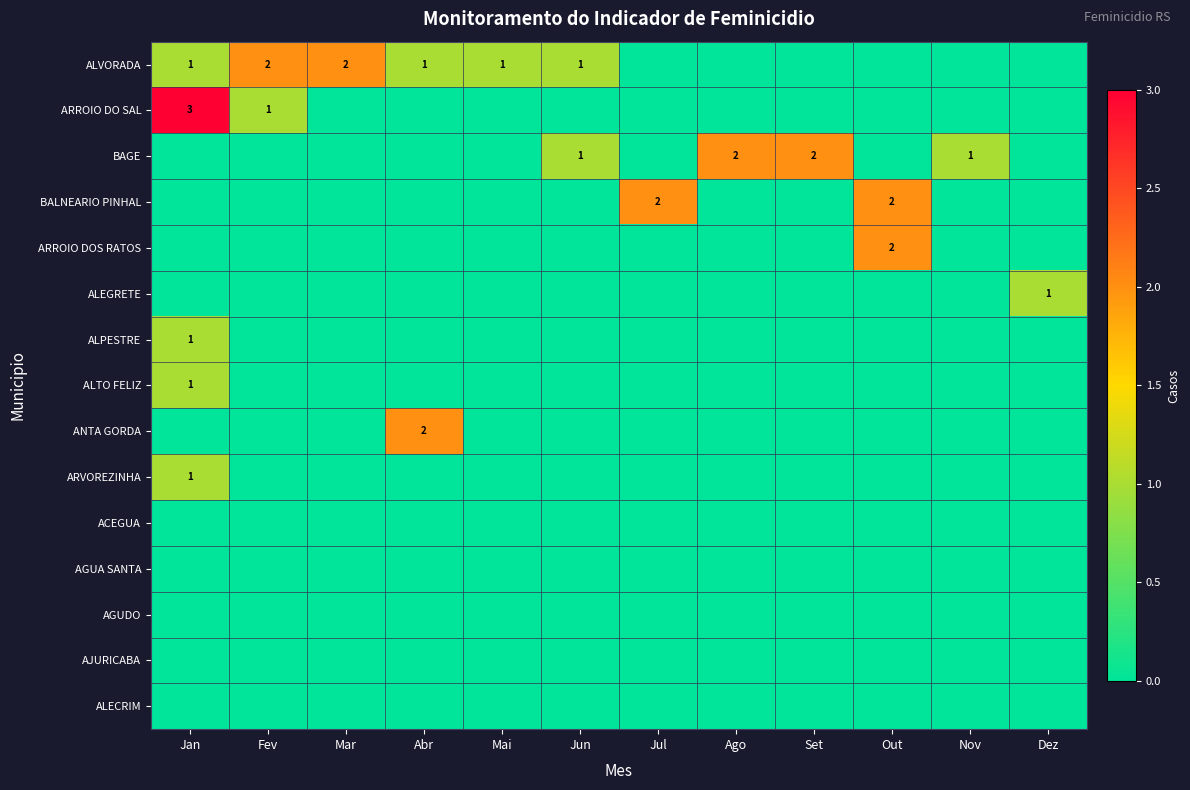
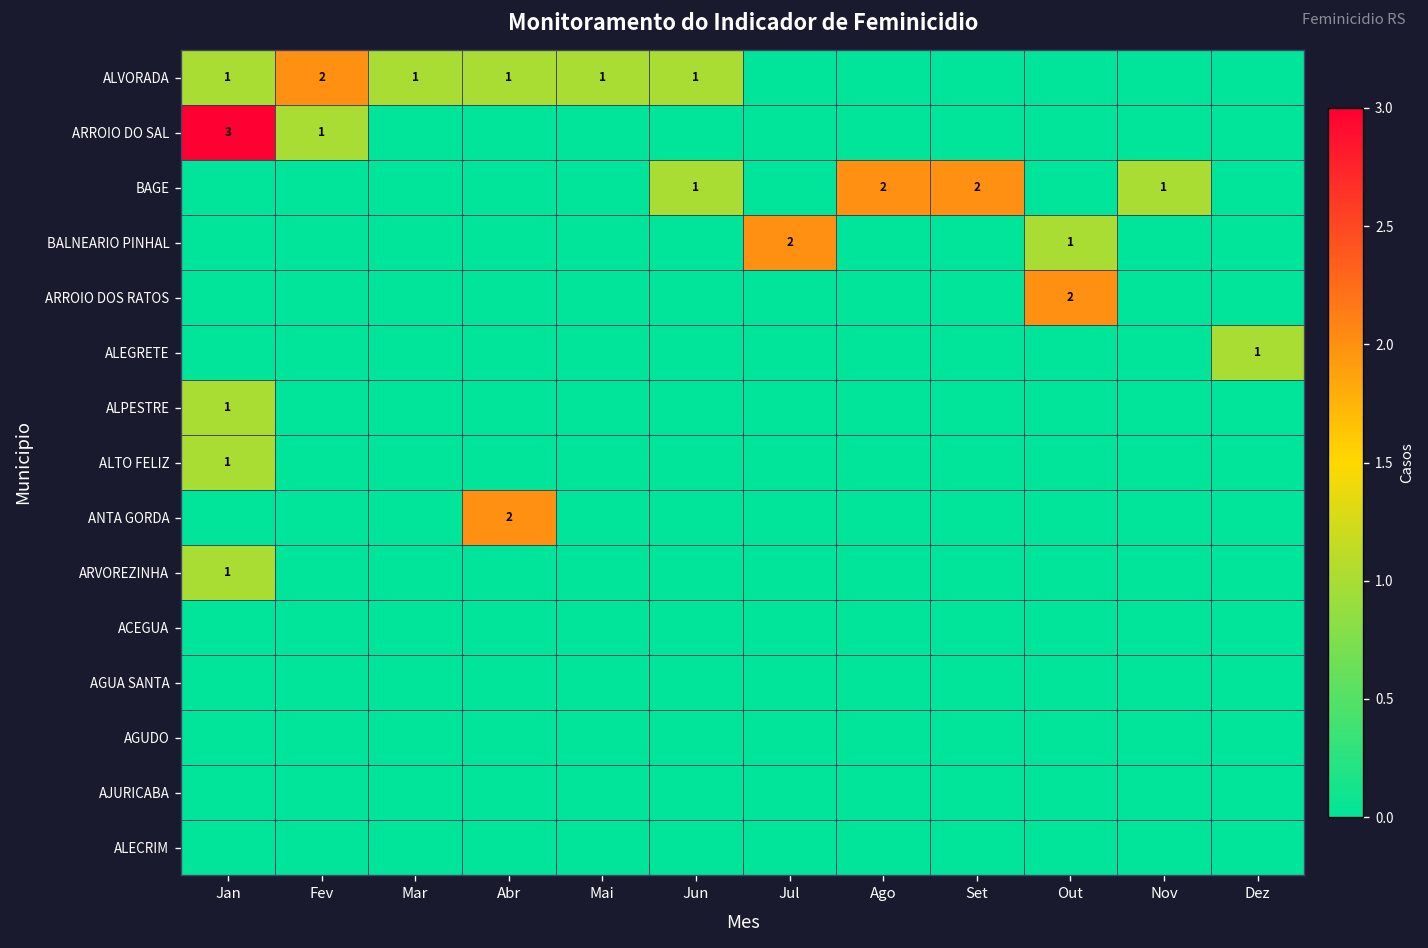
  {
    "ALVORADA": {
      "Jan": 1,
      "Fev": 2,
-     "Mar": 2,
+     "Mar": 1,
      "Abr": 1,
      "Mai": 1,
      "Jun": 1
    },
    "ARROIO DO SAL": {
      "Jan": 3,
      "Fev": 1
    },
    "BAGE": {
      "Jun": 1,
      "Ago": 2,
      "Set": 2,
      "Nov": 1
    },
    "BALNEARIO PINHAL": {
      "Jul": 2,
-     "Out": 2
+     "Out": 1
    },
    "ARROIO DOS RATOS": {
      "Out": 2
    },
    "ALEGRETE": {
      "Dez": 1
    },
    "ALPESTRE": {
      "Jan": 1
    },
    "ALTO FELIZ": {
      "Jan": 1
    },
    "ANTA GORDA": {
      "Abr": 2
    },
    "ARVOREZINHA": {
      "Jan": 1
    }
  }
